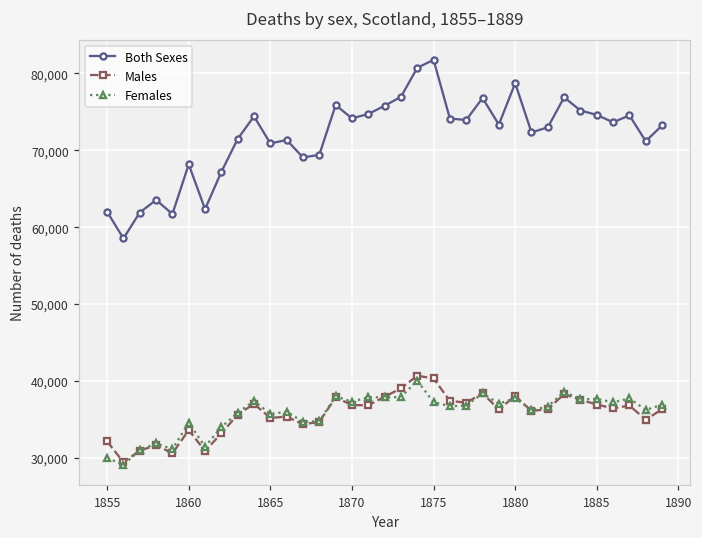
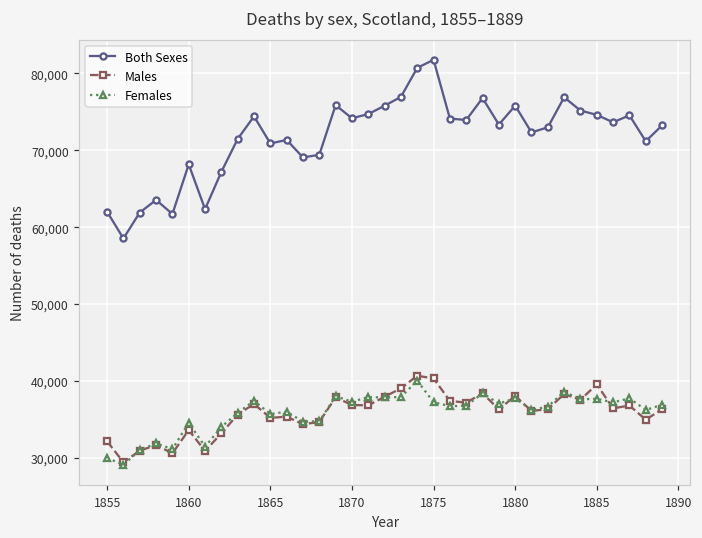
  {
    "Both Sexes": {
      "1855": "62,000",
      "1860": "68,000",
      "1865": "71,000",
      "1870": "74,000",
      "1875": "82,000",
-     "1880": "79,000",
+     "1880": "76,000",
      "1885": "75,000"
    },
    "Males": {
      "1855": "32,000",
      "1860": "34,000",
      "1865": "35,000",
      "1870": "37,000",
      "1875": "40,000",
-     "1885": "37,000"
+     "1885": "40,000"
    },
    "Females": {
      "1855": "30,000",
      "1860": "35,000",
      "1865": "36,000",
      "1870": "37,000",
      "1875": "37,000",
      "1885": "38,000"
    }
  }
